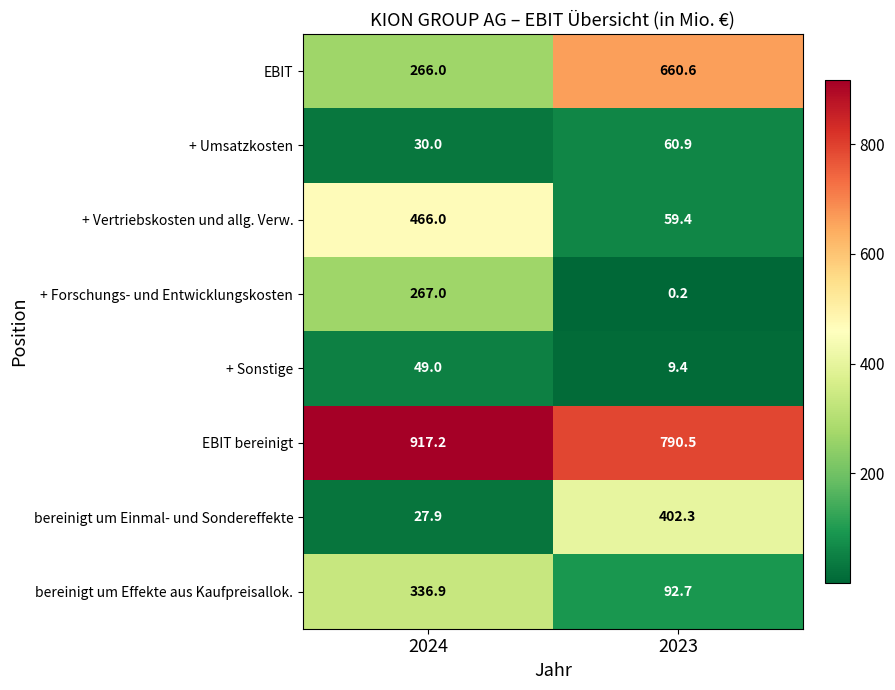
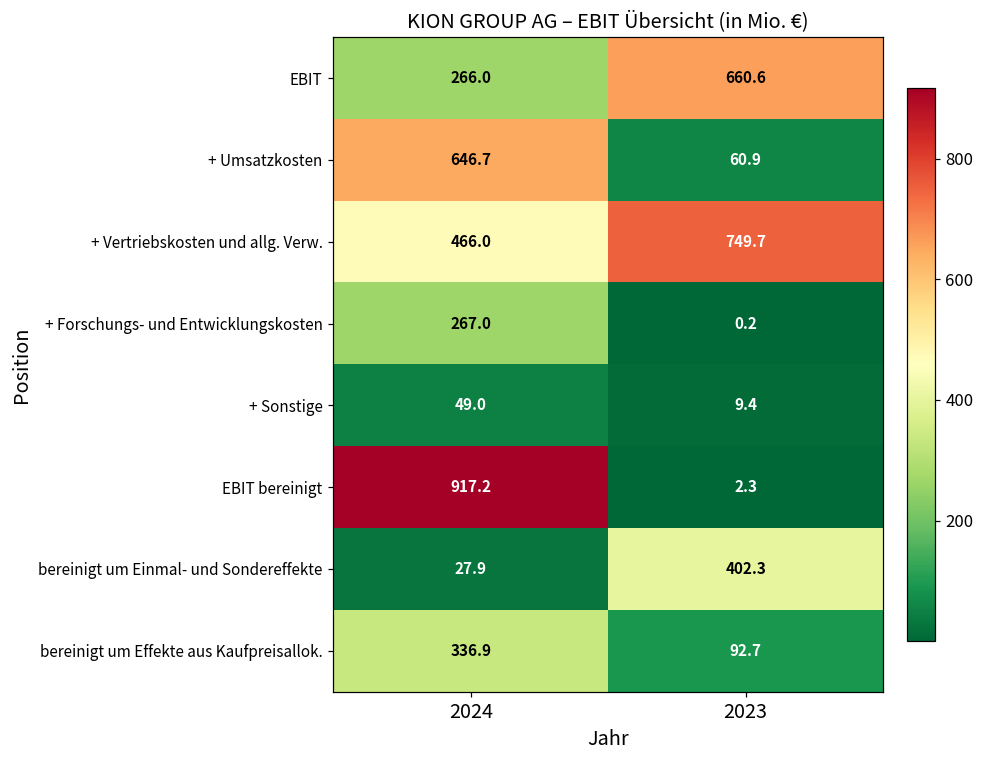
  {
    "EBIT": {
      "2024": 266.0,
      "2023": 660.6
    },
    "+ Umsatzkosten": {
-     "2024": 30.0,
+     "2024": 646.7,
      "2023": 60.9
    },
    "+ Vertriebskosten und allg. Verw.": {
      "2024": 466.0,
-     "2023": 59.4
+     "2023": 749.7
    },
    "+ Forschungs- und Entwicklungskosten": {
      "2024": 267.0,
      "2023": 0.2
    },
    "+ Sonstige": {
      "2024": 49.0,
      "2023": 9.4
    },
    "EBIT bereinigt": {
      "2024": 917.2,
-     "2023": 790.5
+     "2023": 2.3
    },
    "bereinigt um Einmal- und Sondereffekte": {
      "2024": 27.9,
      "2023": 402.3
    },
    "bereinigt um Effekte aus Kaufpreisallok.": {
      "2024": 336.9,
      "2023": 92.7
    }
  }
